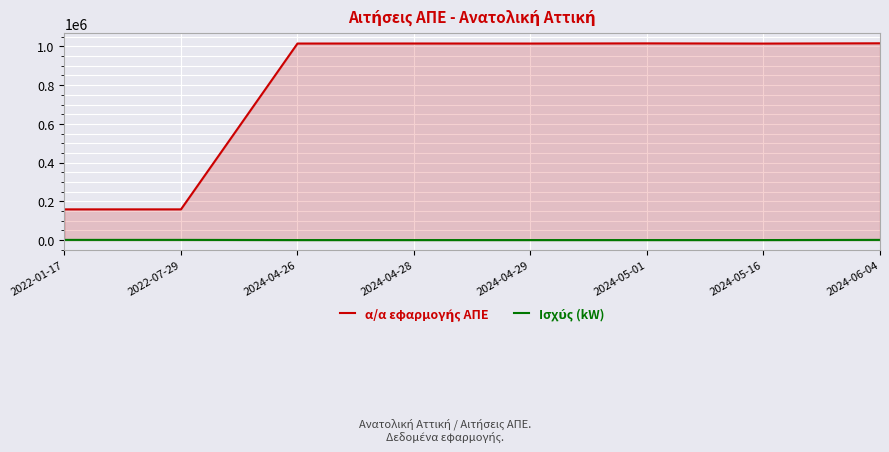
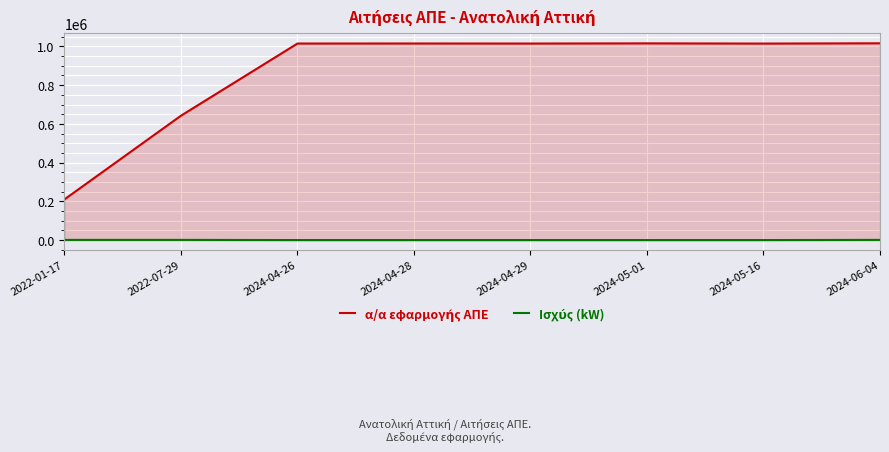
  {
    "α/α εφαρμογής ΑΠΕ": {
-     "2022-01-17": 160000,
-     "2022-07-29": 160000,
+     "2022-01-17": 210000,
+     "2022-07-29": 640000,
      "2024-04-26": 1020000,
      "2024-04-28": 1020000,
      "2024-04-29": 1010000,
      "2024-05-01": 1020000,
      "2024-05-16": 1010000,
      "2024-06-04": 1020000
    },
    "Ισχύς (kW)": {
      "2022-01-17": 0,
      "2022-07-29": 0,
      "2024-04-26": 0,
      "2024-04-28": 0,
      "2024-04-29": 0,
      "2024-05-01": 0,
      "2024-05-16": 0,
      "2024-06-04": 0
    }
  }
